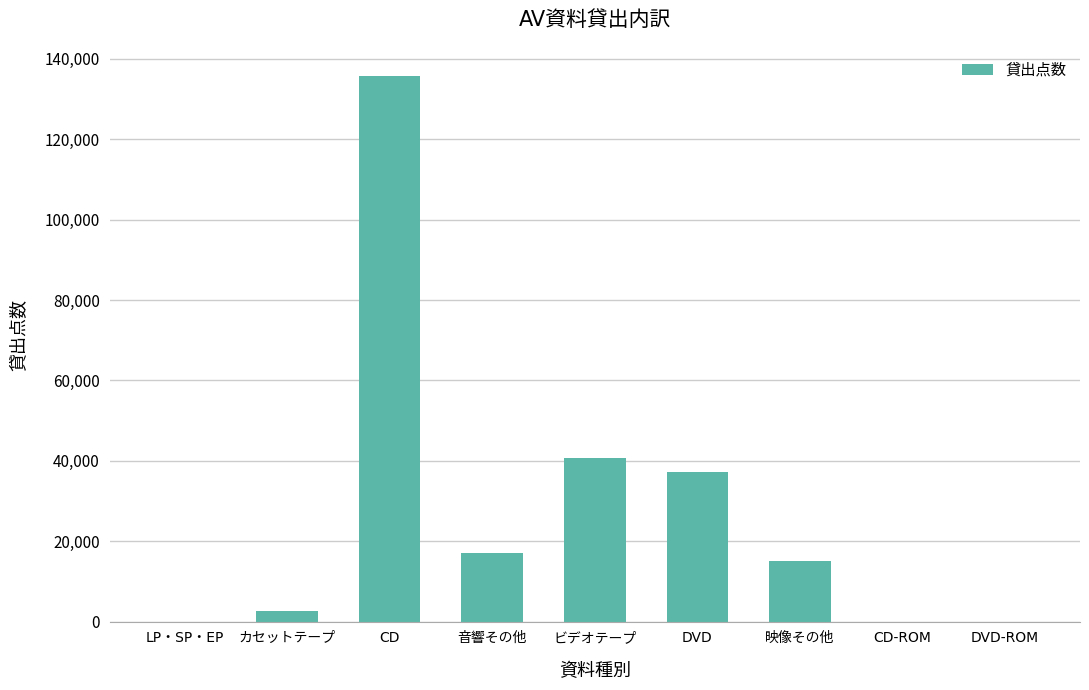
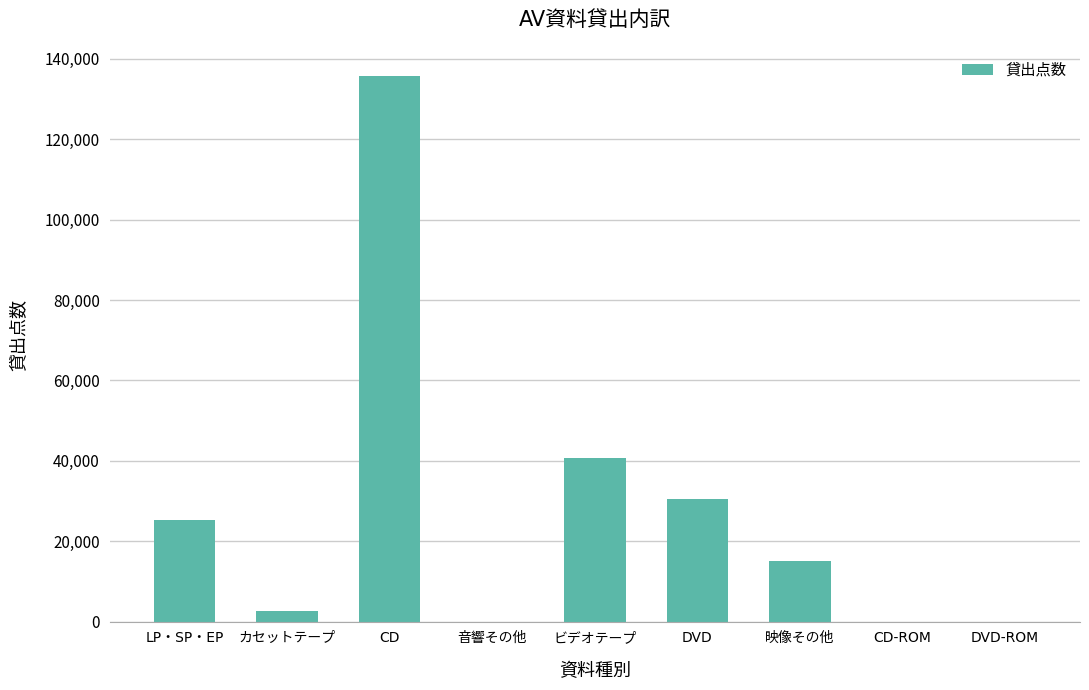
  {
-   "LP・SP・EP": "0",
+   "LP・SP・EP": "25,000",
    "カセットテープ": "3,000",
    "CD": "136,000",
-   "音響その他": "17,000",
+   "音響その他": "0",
    "ビデオテープ": "41,000",
-   "DVD": "37,000",
+   "DVD": "31,000",
    "映像その他": "15,000"
  }
